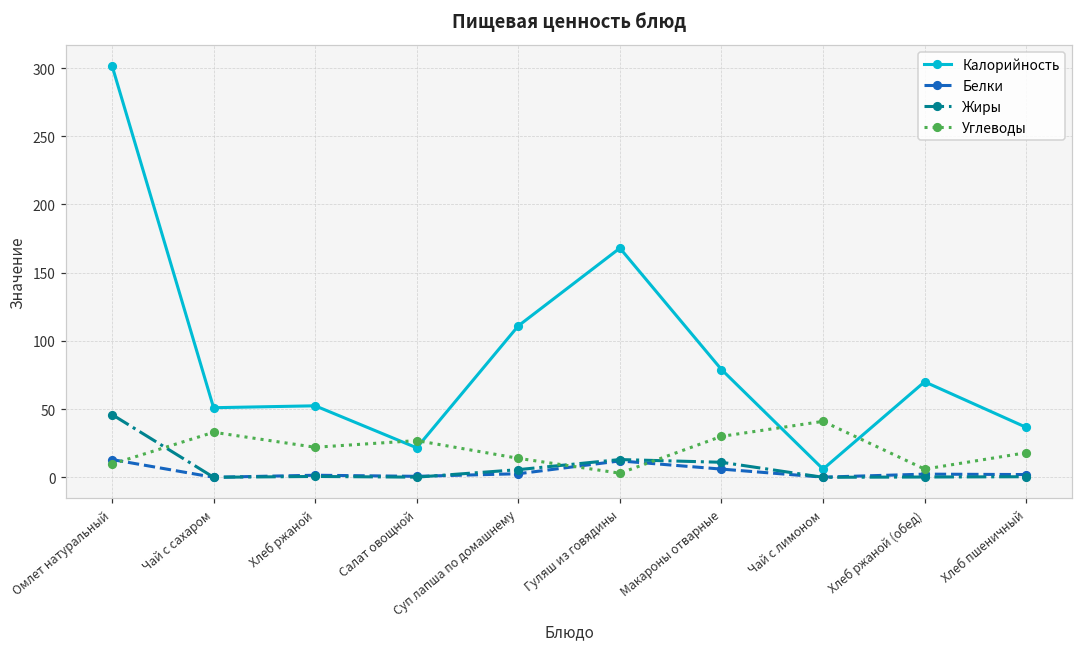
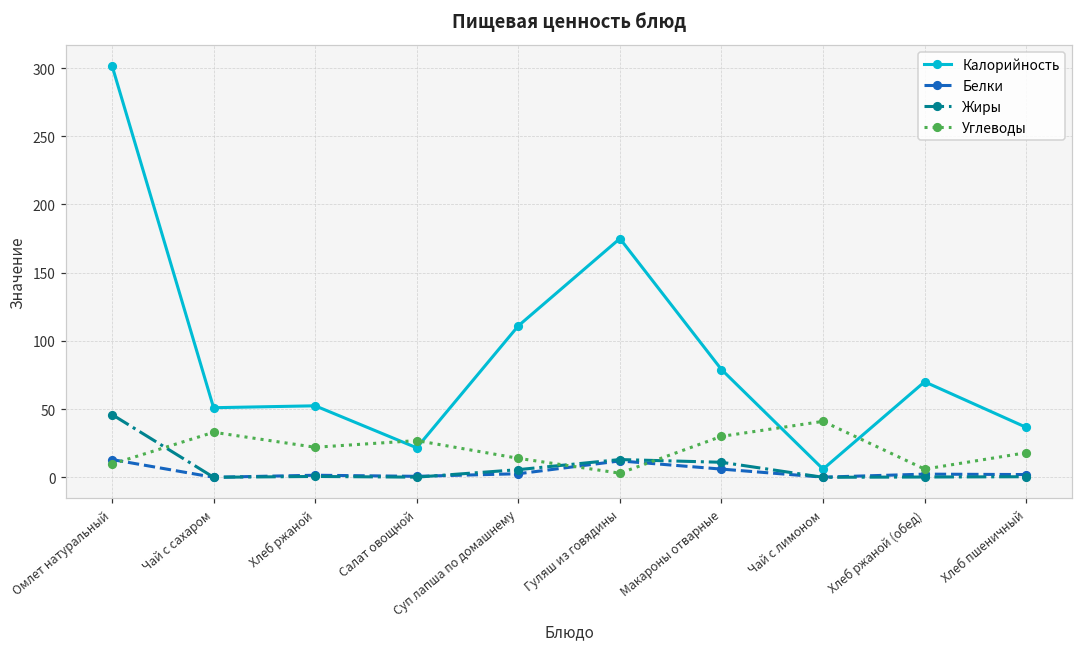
  {
    "Калорийность": {
      "Омлет натуральный": 302,
      "Чай с сахаром": 51,
      "Хлеб ржаной": 52,
      "Салат овощной": 22,
      "Суп лапша по домашнему": 111,
-     "Гуляш из говядины": 168,
+     "Гуляш из говядины": 175,
      "Макароны отварные": 79,
      "Чай с лимоном": 6,
      "Хлеб ржаной (обед)": 70,
      "Хлеб пшеничный": 37
    },
    "Белки": {
      "Омлет натуральный": 13,
      "Суп лапша по домашнему": 3,
      "Макароны отварные": 6,
      "Хлеб ржаной (обед)": 2
    },
    "Жиры": {
      "Омлет натуральный": 46,
      "Суп лапша по домашнему": 6,
      "Макароны отварные": 11,
      "Хлеб ржаной (обед)": 0
    },
    "Углеводы": {
      "Омлет натуральный": 10,
      "Чай с сахаром": 33,
      "Хлеб ржаной": 22,
      "Салат овощной": 27,
      "Суп лапша по домашнему": 14,
      "Гуляш из говядины": 3,
      "Макароны отварные": 30,
      "Чай с лимоном": 41,
      "Хлеб ржаной (обед)": 6,
      "Хлеб пшеничный": 18
    }
  }
